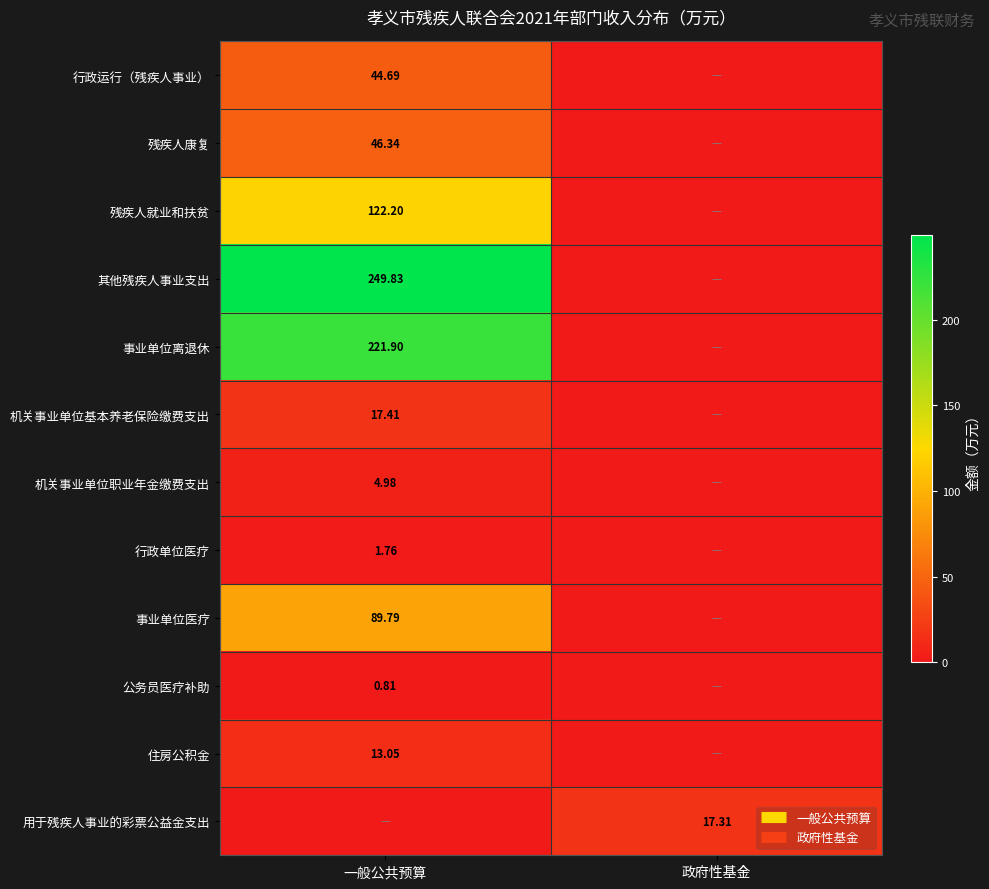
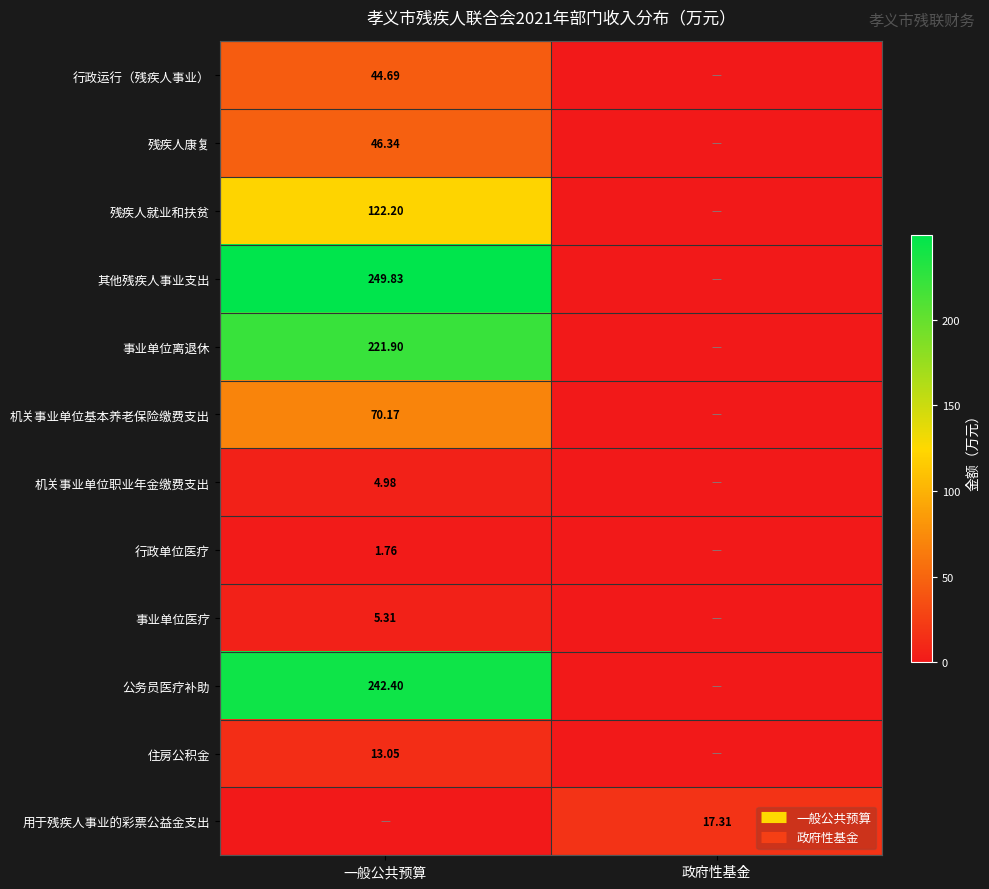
  {
    "行政运行（残疾人事业）": {
      "一般公共预算": 44.69
    },
    "残疾人康复": {
      "一般公共预算": 46.34
    },
    "残疾人就业和扶贫": {
      "一般公共预算": 122.20
    },
    "其他残疾人事业支出": {
      "一般公共预算": 249.83
    },
    "事业单位离退休": {
      "一般公共预算": 221.90
    },
    "机关事业单位基本养老保险缴费支出": {
-     "一般公共预算": 17.41
+     "一般公共预算": 70.17
    },
    "机关事业单位职业年金缴费支出": {
      "一般公共预算": 4.98
    },
    "行政单位医疗": {
      "一般公共预算": 1.76
    },
    "事业单位医疗": {
-     "一般公共预算": 89.79
+     "一般公共预算": 5.31
    },
    "公务员医疗补助": {
-     "一般公共预算": 0.81
+     "一般公共预算": 242.40
    },
    "住房公积金": {
      "一般公共预算": 13.05
    },
    "用于残疾人事业的彩票公益金支出": {
      "政府性基金": 17.31
    }
  }
